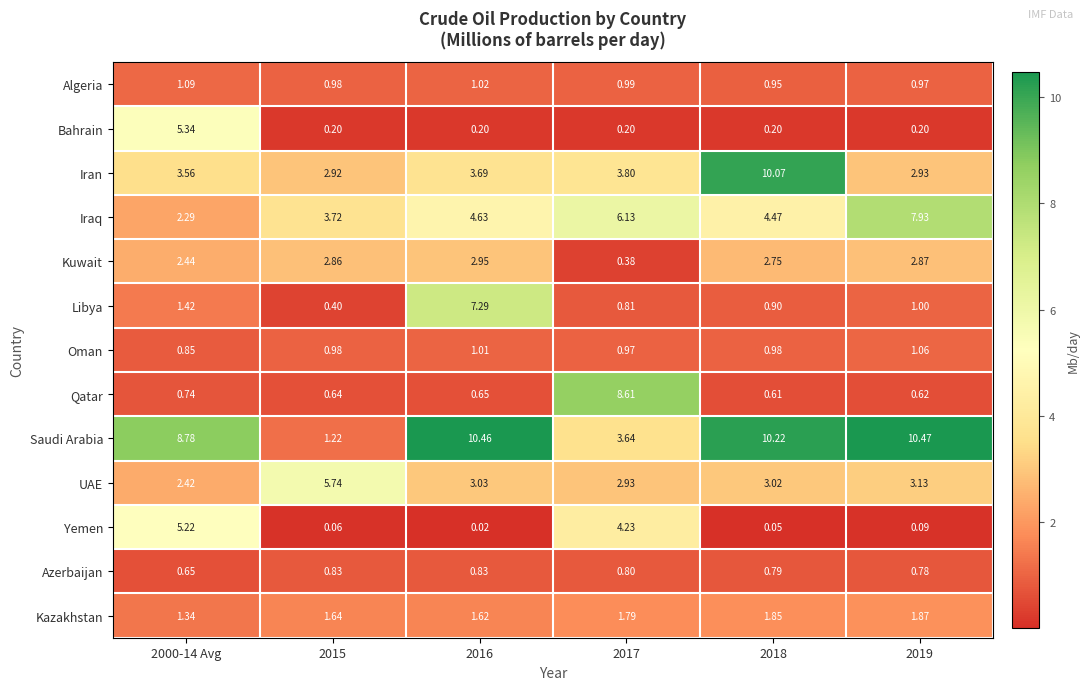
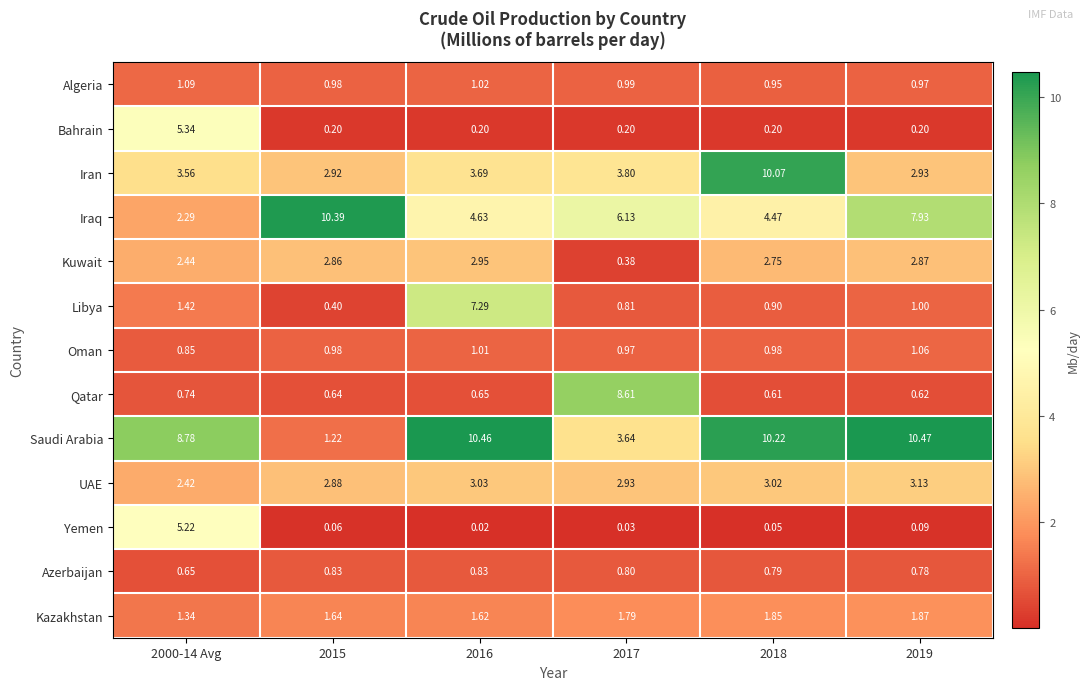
  {
    "Algeria": {
      "2000-14 Avg": 1.09,
      "2015": 0.98,
      "2016": 1.02,
      "2017": 0.99,
      "2018": 0.95,
      "2019": 0.97
    },
    "Bahrain": {
      "2000-14 Avg": 5.34,
      "2015": 0.20,
      "2016": 0.20,
      "2017": 0.20,
      "2018": 0.20,
      "2019": 0.20
    },
    "Iran": {
      "2000-14 Avg": 3.56,
      "2015": 2.92,
      "2016": 3.69,
      "2017": 3.80,
      "2018": 10.07,
      "2019": 2.93
    },
    "Iraq": {
      "2000-14 Avg": 2.29,
-     "2015": 3.72,
+     "2015": 10.39,
      "2016": 4.63,
      "2017": 6.13,
      "2018": 4.47,
      "2019": 7.93
    },
    "Kuwait": {
      "2000-14 Avg": 2.44,
      "2015": 2.86,
      "2016": 2.95,
      "2017": 0.38,
      "2018": 2.75,
      "2019": 2.87
    },
    "Libya": {
      "2000-14 Avg": 1.42,
      "2015": 0.40,
      "2016": 7.29,
      "2017": 0.81,
      "2018": 0.90,
      "2019": 1.00
    },
    "Oman": {
      "2000-14 Avg": 0.85,
      "2015": 0.98,
      "2016": 1.01,
      "2017": 0.97,
      "2018": 0.98,
      "2019": 1.06
    },
    "Qatar": {
      "2000-14 Avg": 0.74,
      "2015": 0.64,
      "2016": 0.65,
      "2017": 8.61,
      "2018": 0.61,
      "2019": 0.62
    },
    "Saudi Arabia": {
      "2000-14 Avg": 8.78,
      "2015": 1.22,
      "2016": 10.46,
      "2017": 3.64,
      "2018": 10.22,
      "2019": 10.47
    },
    "UAE": {
      "2000-14 Avg": 2.42,
-     "2015": 5.74,
+     "2015": 2.88,
      "2016": 3.03,
      "2017": 2.93,
      "2018": 3.02,
      "2019": 3.13
    },
    "Yemen": {
      "2000-14 Avg": 5.22,
      "2015": 0.06,
      "2016": 0.02,
-     "2017": 4.23,
+     "2017": 0.03,
      "2018": 0.05,
      "2019": 0.09
    },
    "Azerbaijan": {
      "2000-14 Avg": 0.65,
      "2015": 0.83,
      "2016": 0.83,
      "2017": 0.80,
      "2018": 0.79,
      "2019": 0.78
    },
    "Kazakhstan": {
      "2000-14 Avg": 1.34,
      "2015": 1.64,
      "2016": 1.62,
      "2017": 1.79,
      "2018": 1.85,
      "2019": 1.87
    }
  }
